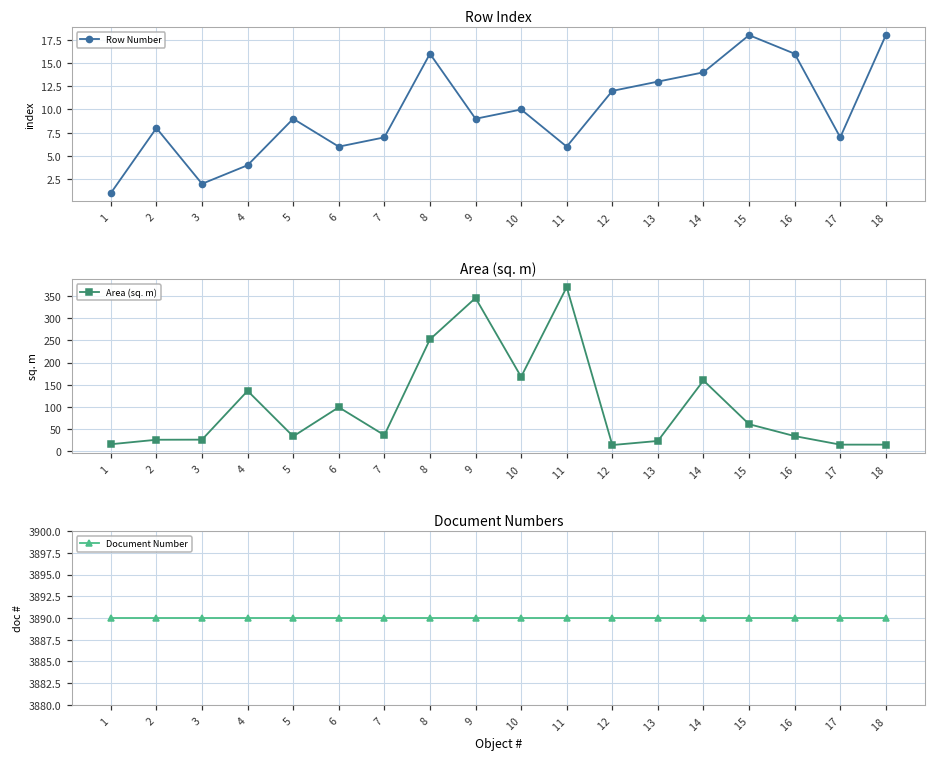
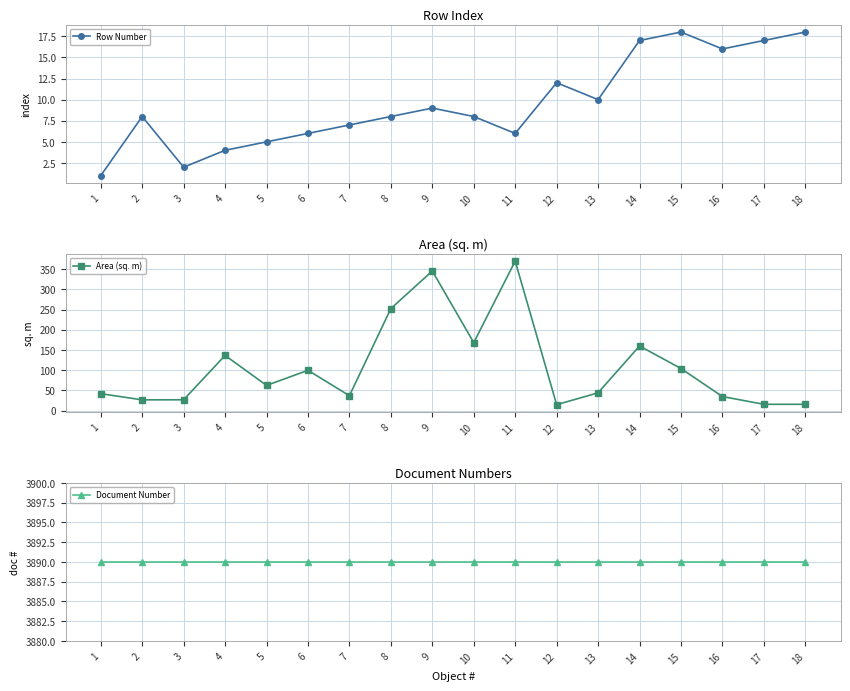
  {
    "Row Index": {
      "1": 1,
      "2": 8,
      "3": 2,
      "4": 4,
-     "5": 9,
+     "5": 5,
      "6": 6,
      "7": 7,
-     "8": 16,
+     "8": 8,
      "9": 9,
-     "10": 10,
+     "10": 8,
      "11": 6,
      "12": 12,
-     "13": 13,
-     "14": 14,
+     "13": 10,
+     "14": 17,
      "15": 18,
      "16": 16,
-     "17": 7,
+     "17": 17,
      "18": 18
    },
    "Area (sq. m)": {
-     "1": 20,
+     "1": 40,
      "2": 30,
      "3": 30,
      "4": 140,
-     "5": 30,
+     "5": 60,
      "6": 100,
      "7": 40,
      "8": 250,
      "9": 350,
      "10": 170,
      "11": 370,
      "12": 10,
-     "13": 20,
+     "13": 40,
      "14": 160,
-     "15": 60,
+     "15": 100,
      "16": 30,
      "17": 20,
      "18": 20
    },
    "Document Numbers": {
      "1": 3890,
      "2": 3890,
      "3": 3890,
      "4": 3890,
      "5": 3890,
      "6": 3890,
      "7": 3890,
      "8": 3890,
      "9": 3890,
      "10": 3890,
      "11": 3890,
      "12": 3890,
      "13": 3890,
      "14": 3890,
      "15": 3890,
      "16": 3890,
      "17": 3890,
      "18": 3890
    }
  }
